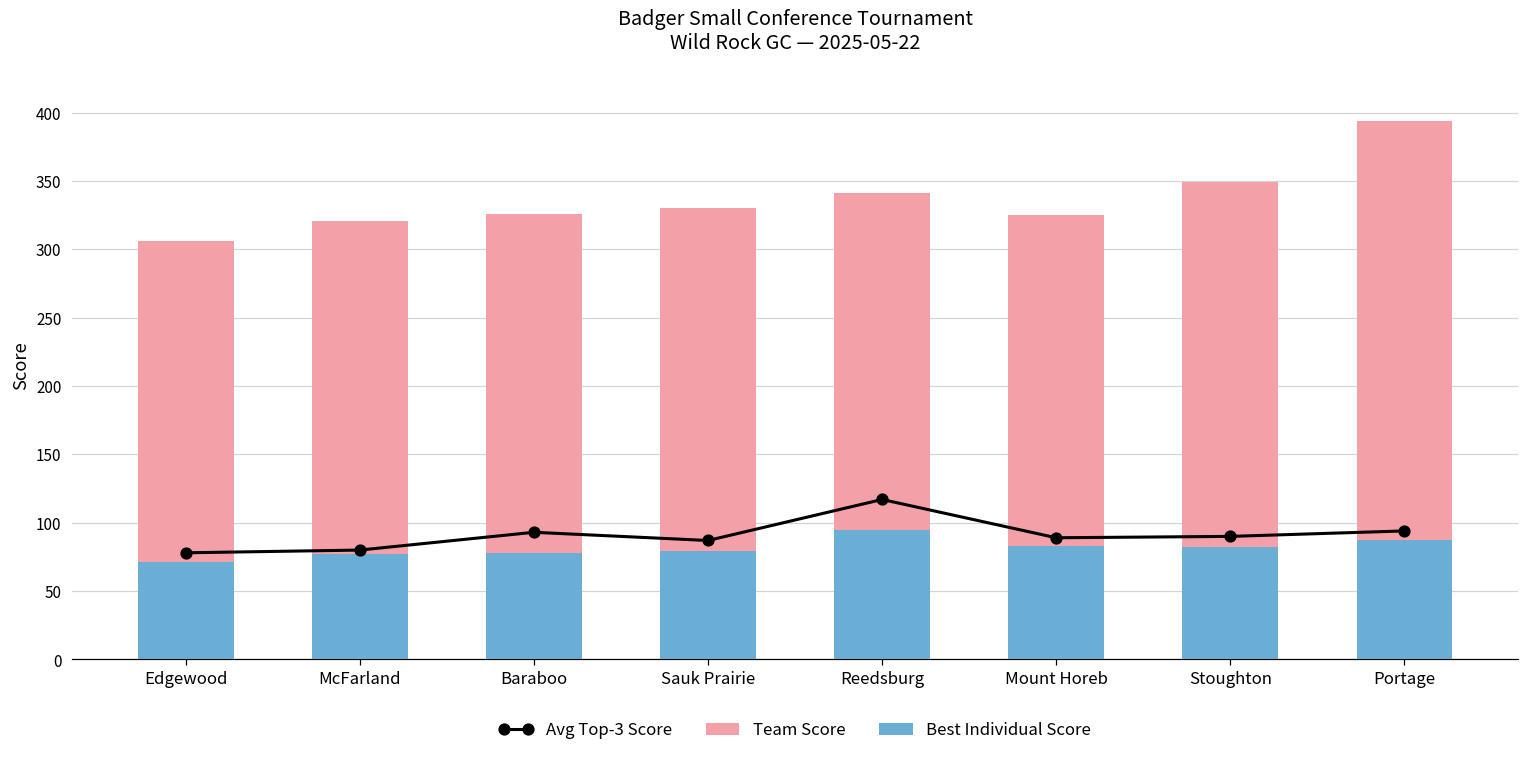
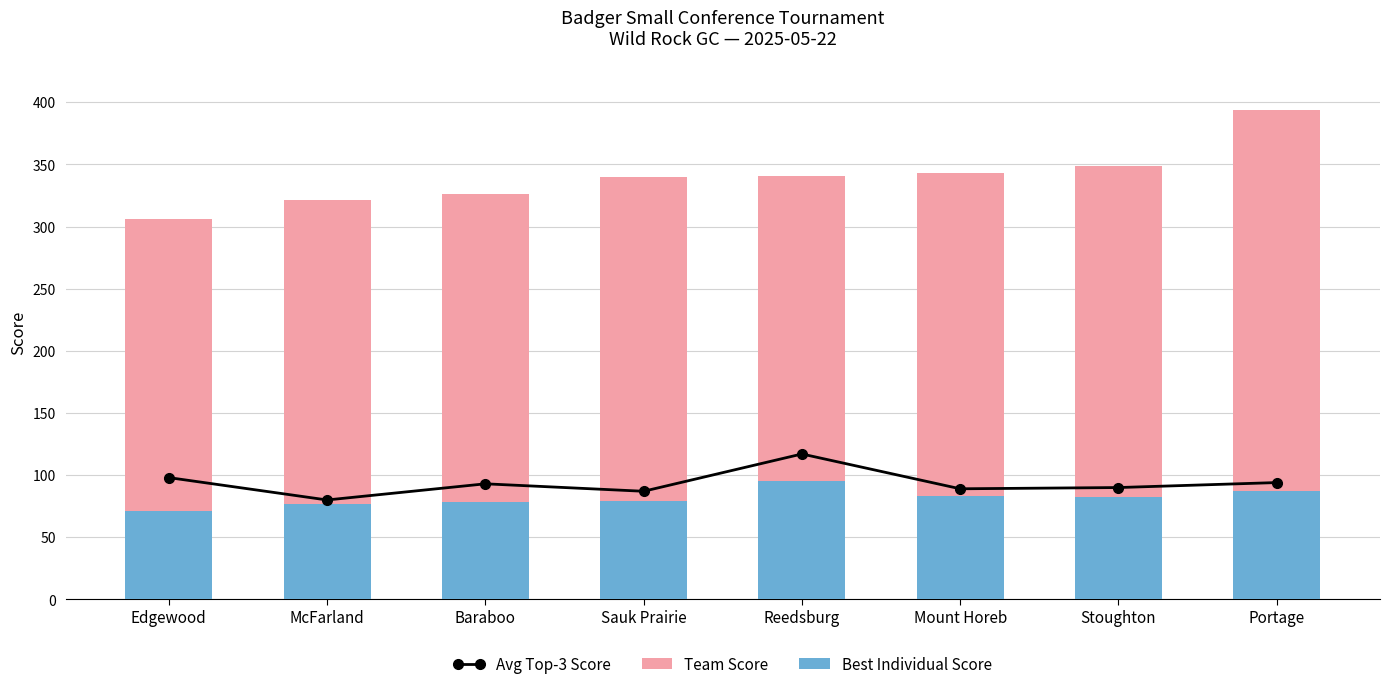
  {
    "Avg Top-3 Score": {
-     "Edgewood": 78,
+     "Edgewood": 98,
      "McFarland": 80,
      "Baraboo": 93,
      "Sauk Prairie": 87,
      "Reedsburg": 117,
      "Mount Horeb": 89,
      "Stoughton": 90,
      "Portage": 94
    },
    "Team Score": {
      "Edgewood": 306,
      "McFarland": 321,
      "Baraboo": 326,
-     "Sauk Prairie": 330,
+     "Sauk Prairie": 340,
      "Reedsburg": 341,
-     "Mount Horeb": 325,
+     "Mount Horeb": 343,
      "Stoughton": 349,
      "Portage": 394
    }
  }
